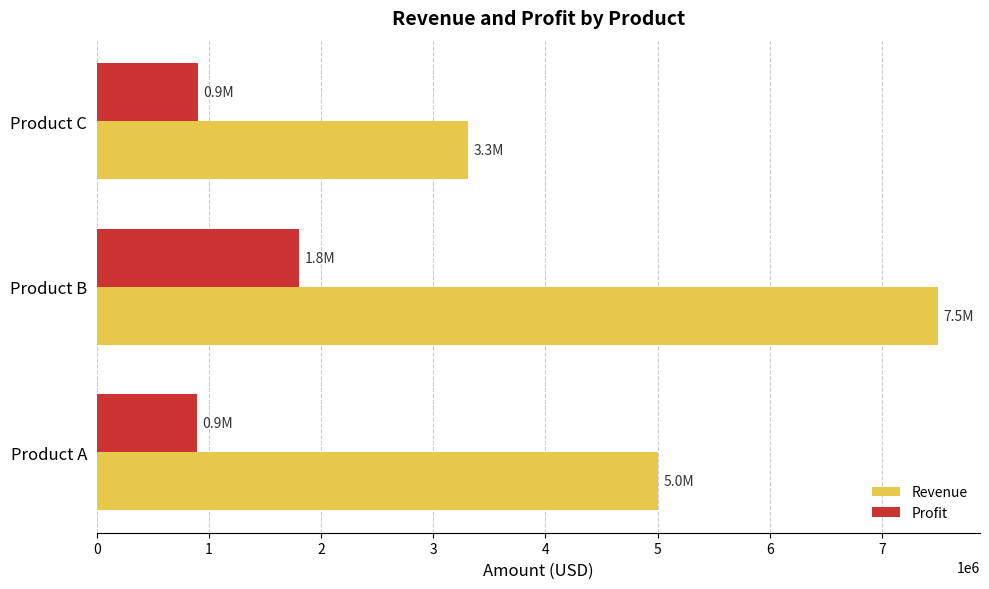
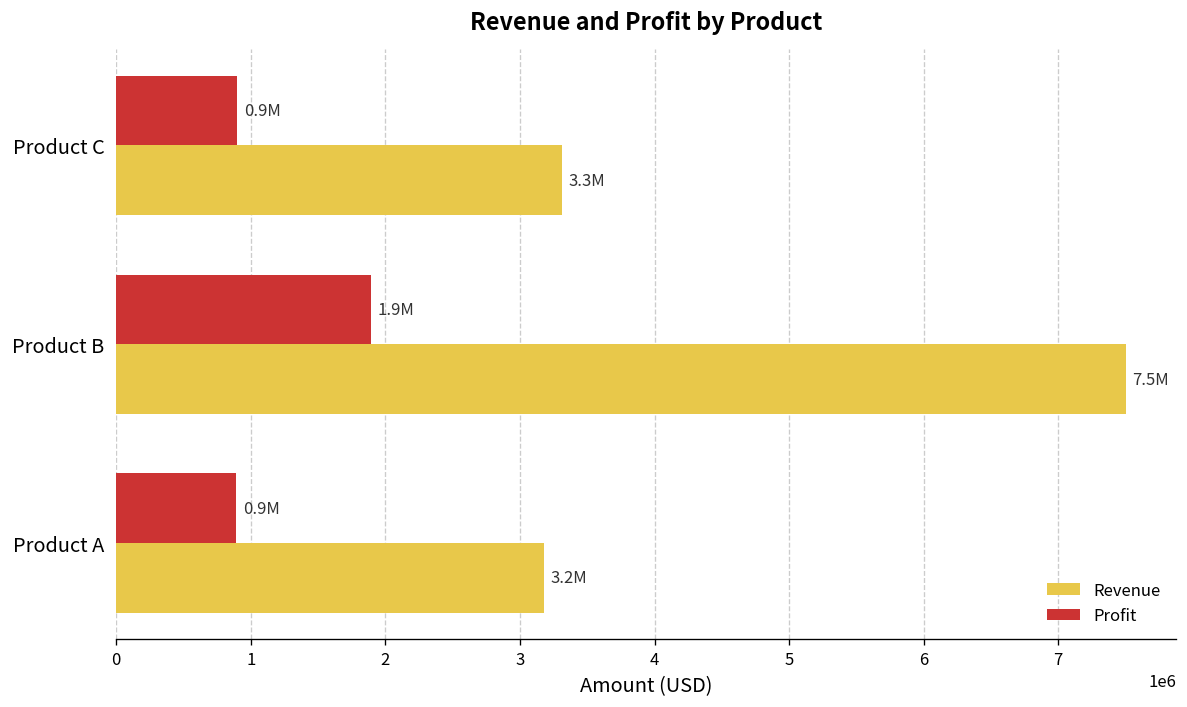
  {
    "Revenue": {
      "Product C": "3.3M",
      "Product B": "7.5M",
-     "Product A": "5.0M"
+     "Product A": "3.2M"
    },
    "Profit": {
      "Product C": "0.9M",
-     "Product B": "1.8M",
+     "Product B": "1.9M",
      "Product A": "0.9M"
    }
  }
